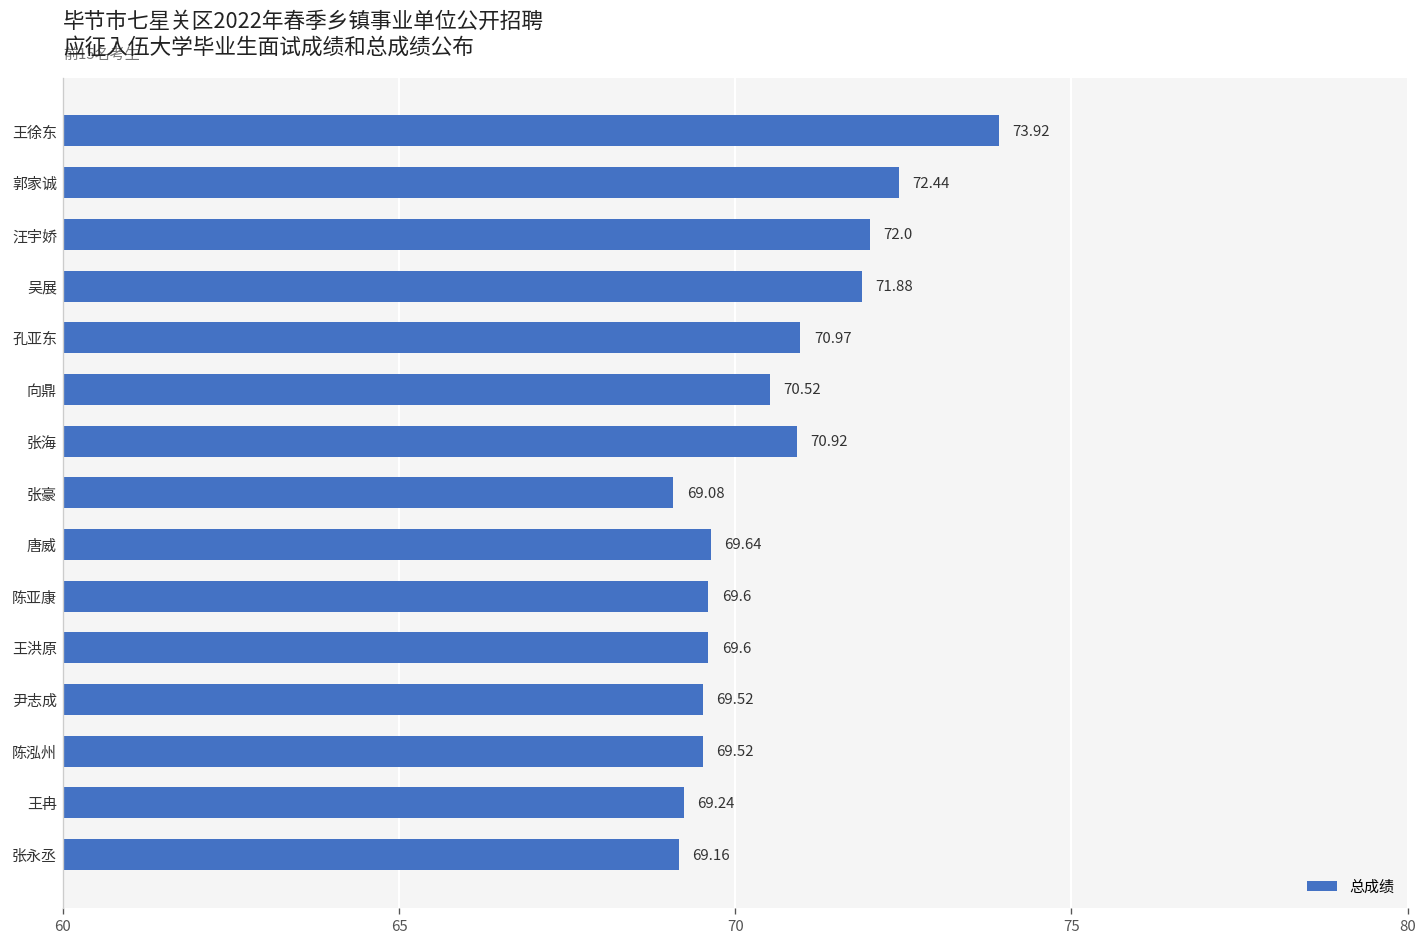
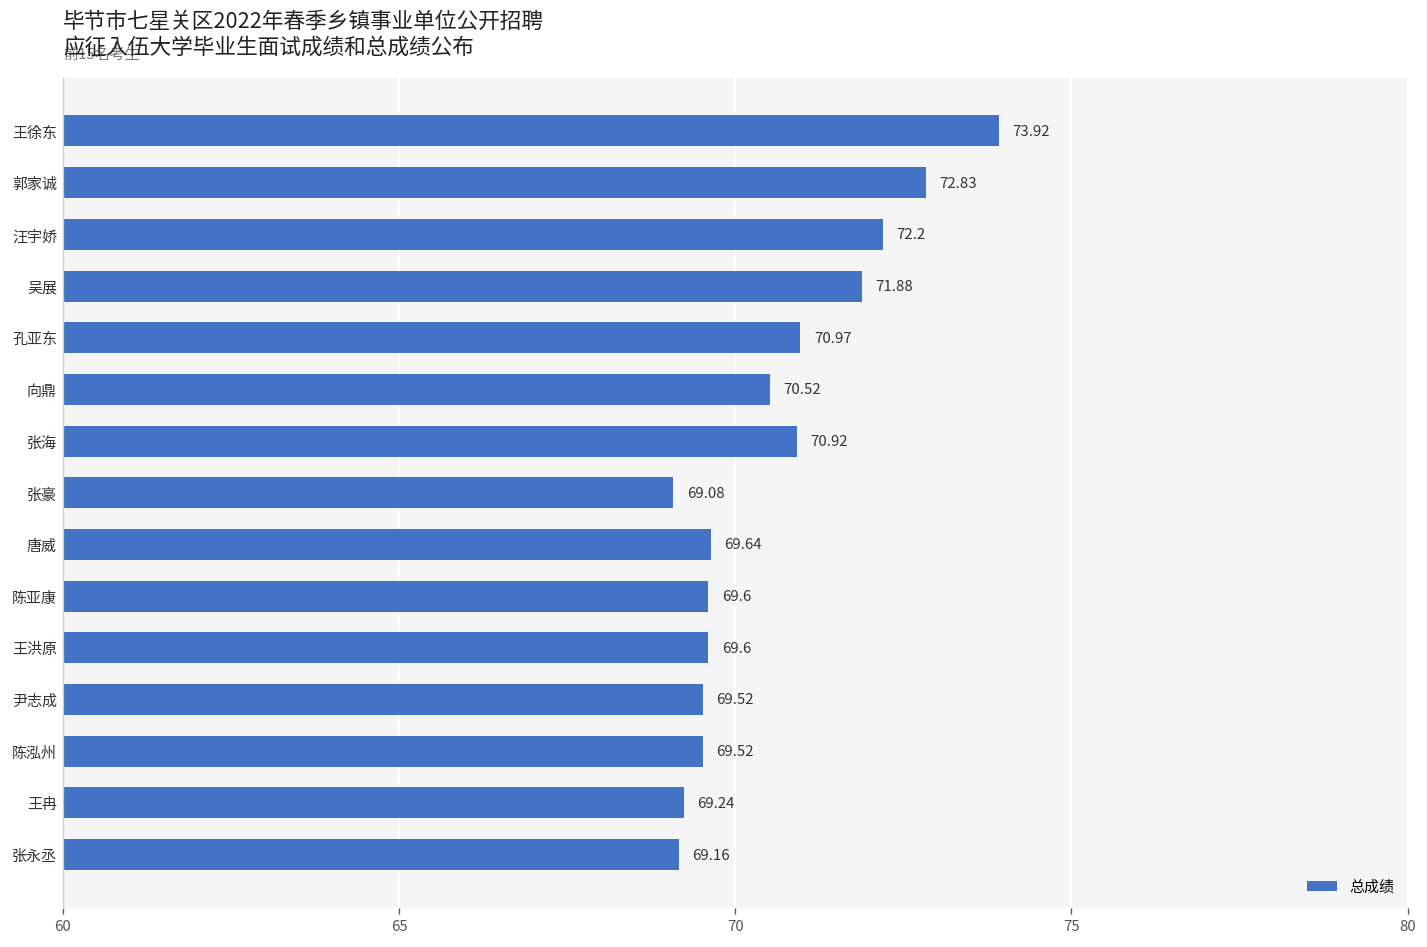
  {
    "王徐东": 73.92,
-   "郭家诚": 72.44,
-   "汪宇娇": 72.0,
+   "郭家诚": 72.83,
+   "汪宇娇": 72.2,
    "吴展": 71.88,
    "孔亚东": 70.97,
    "向鼎": 70.52,
    "张海": 70.92,
    "张豪": 69.08,
    "唐威": 69.64,
    "陈亚康": 69.6,
    "王洪原": 69.6,
    "尹志成": 69.52,
    "陈泓州": 69.52,
    "王冉": 69.24,
    "张永丞": 69.16
  }
